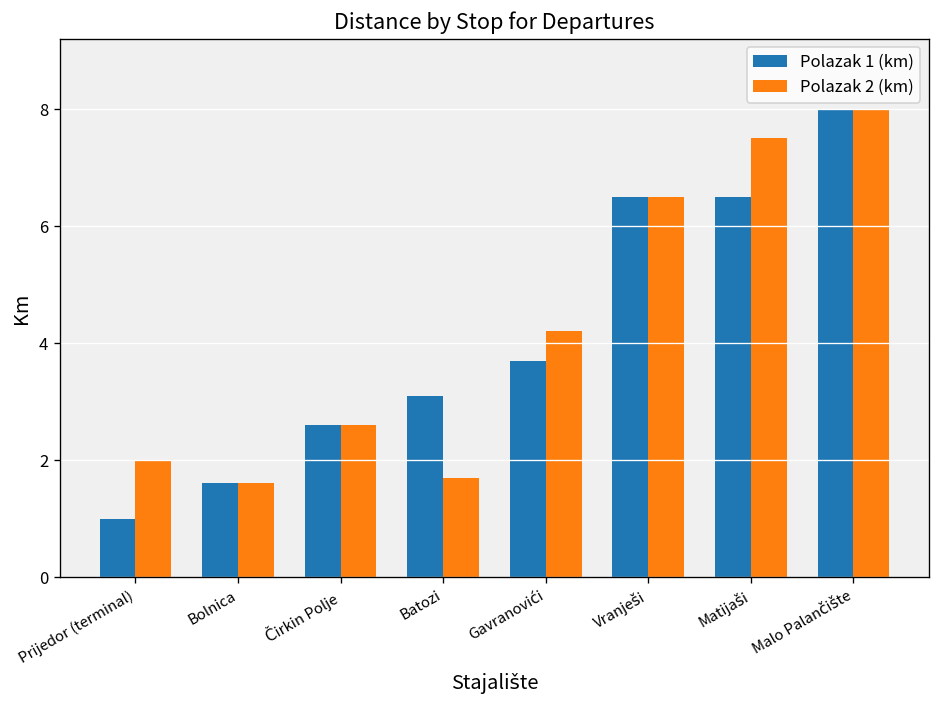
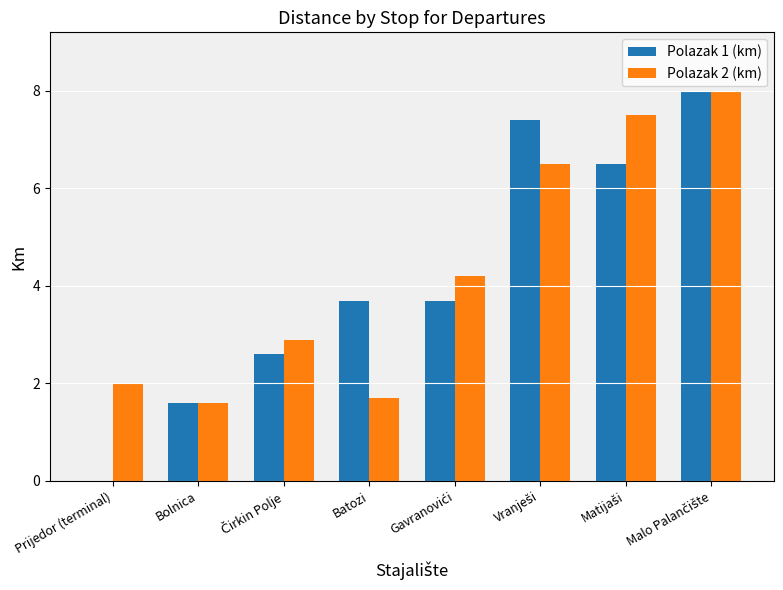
  {
    "Polazak 1 (km)": {
-     "Prijedor (terminal)": 1,
+     "Prijedor (terminal)": 0,
      "Bolnica": 1.6,
      "Čirkin Polje": 2.6,
-     "Batozi": 3.1,
+     "Batozi": 3.7,
      "Gavranovići": 3.7,
-     "Vranješi": 6.5,
+     "Vranješi": 7.4,
      "Matijaši": 6.5,
      "Malo Palančište": 8.0
    },
    "Polazak 2 (km)": {
      "Prijedor (terminal)": 2.0,
      "Bolnica": 1.6,
-     "Čirkin Polje": 2.6,
+     "Čirkin Polje": 2.9,
      "Batozi": 1.7,
      "Gavranovići": 4.2,
      "Vranješi": 6.5,
      "Matijaši": 7.5,
      "Malo Palančište": 8.0
    }
  }
